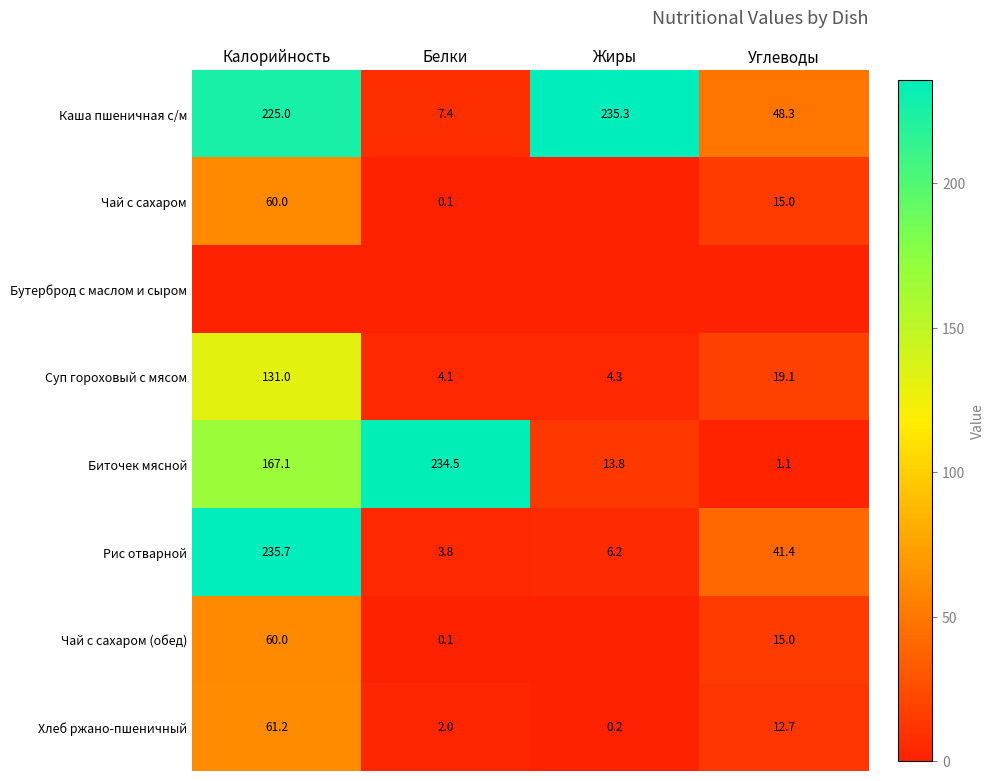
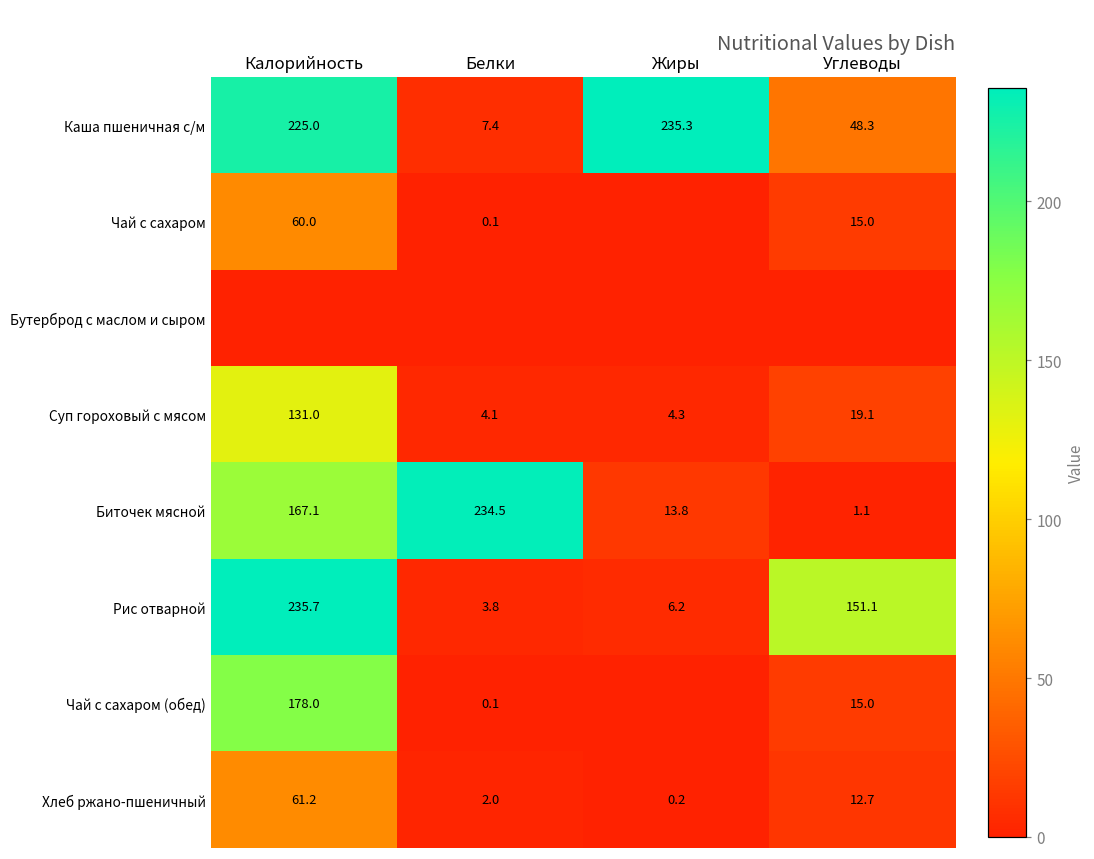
  {
    "Каша пшеничная с/м": {
      "Калорийность": 225.0,
      "Белки": 7.4,
      "Жиры": 235.3,
      "Углеводы": 48.3
    },
    "Чай с сахаром": {
      "Калорийность": 60.0,
      "Белки": 0.1,
      "Углеводы": 15.0
    },
    "Суп гороховый с мясом": {
      "Калорийность": 131.0,
      "Белки": 4.1,
      "Жиры": 4.3,
      "Углеводы": 19.1
    },
    "Биточек мясной": {
      "Калорийность": 167.1,
      "Белки": 234.5,
      "Жиры": 13.8,
      "Углеводы": 1.1
    },
    "Рис отварной": {
      "Калорийность": 235.7,
      "Белки": 3.8,
      "Жиры": 6.2,
-     "Углеводы": 41.4
+     "Углеводы": 151.1
    },
    "Чай с сахаром (обед)": {
-     "Калорийность": 60.0,
+     "Калорийность": 178.0,
      "Белки": 0.1,
      "Углеводы": 15.0
    },
    "Хлеб ржано-пшеничный": {
      "Калорийность": 61.2,
      "Белки": 2.0,
      "Жиры": 0.2,
      "Углеводы": 12.7
    }
  }
